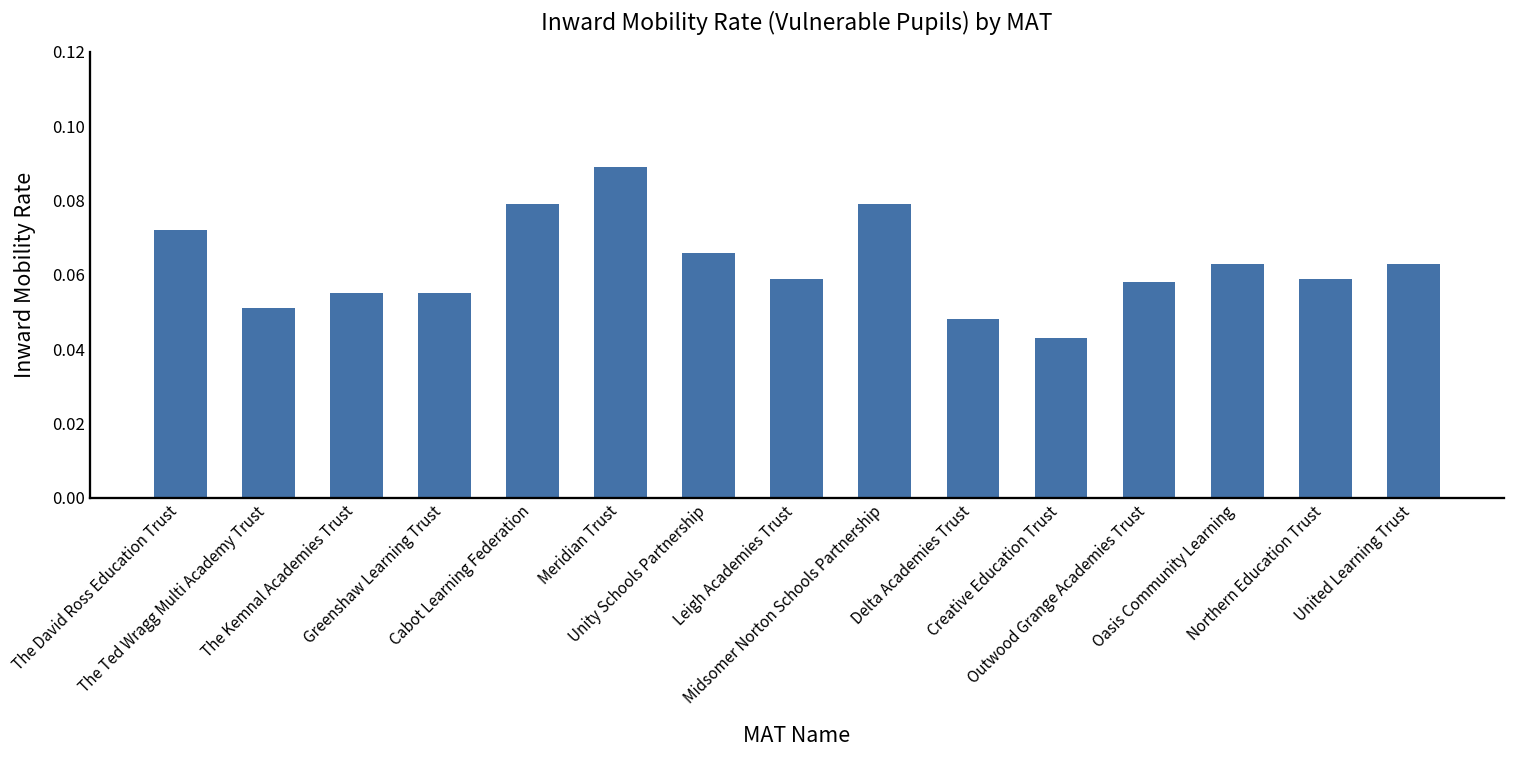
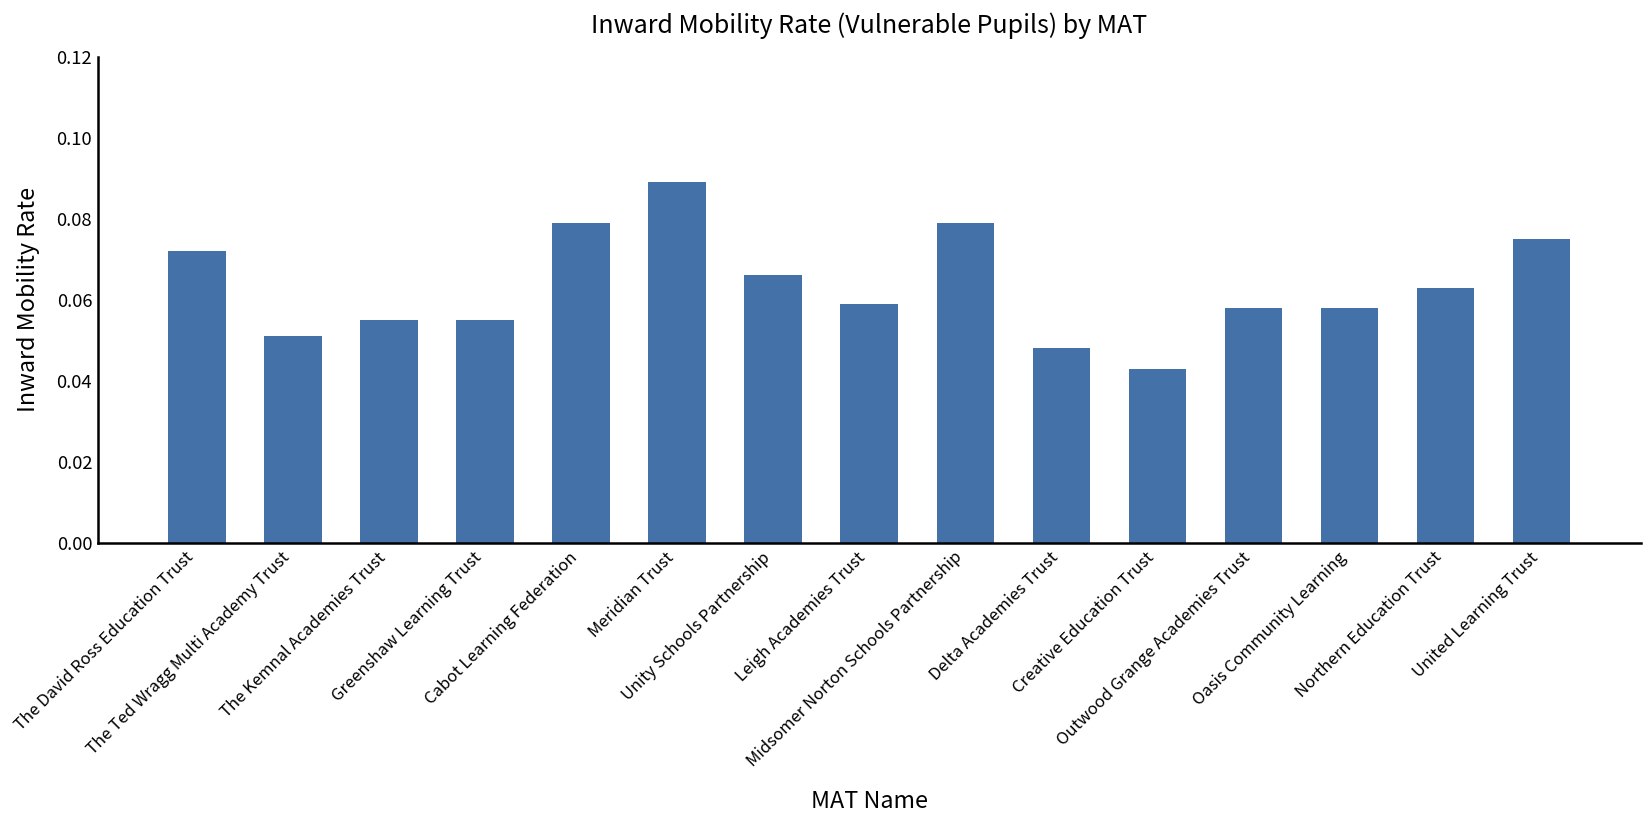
  {
    "The David Ross Education Trust": 0.072,
    "The Ted Wragg Multi Academy Trust": 0.051,
    "The Kemnal Academies Trust": 0.055,
    "Greenshaw Learning Trust": 0.055,
    "Cabot Learning Federation": 0.079,
    "Meridian Trust": 0.089,
    "Unity Schools Partnership": 0.066,
    "Leigh Academies Trust": 0.059,
    "Midsomer Norton Schools Partnership": 0.079,
    "Delta Academies Trust": 0.048,
    "Creative Education Trust": 0.043,
    "Outwood Grange Academies Trust": 0.058,
-   "Oasis Community Learning": 0.063,
-   "Northern Education Trust": 0.059,
-   "United Learning Trust": 0.063
+   "Oasis Community Learning": 0.058,
+   "Northern Education Trust": 0.063,
+   "United Learning Trust": 0.075
  }
